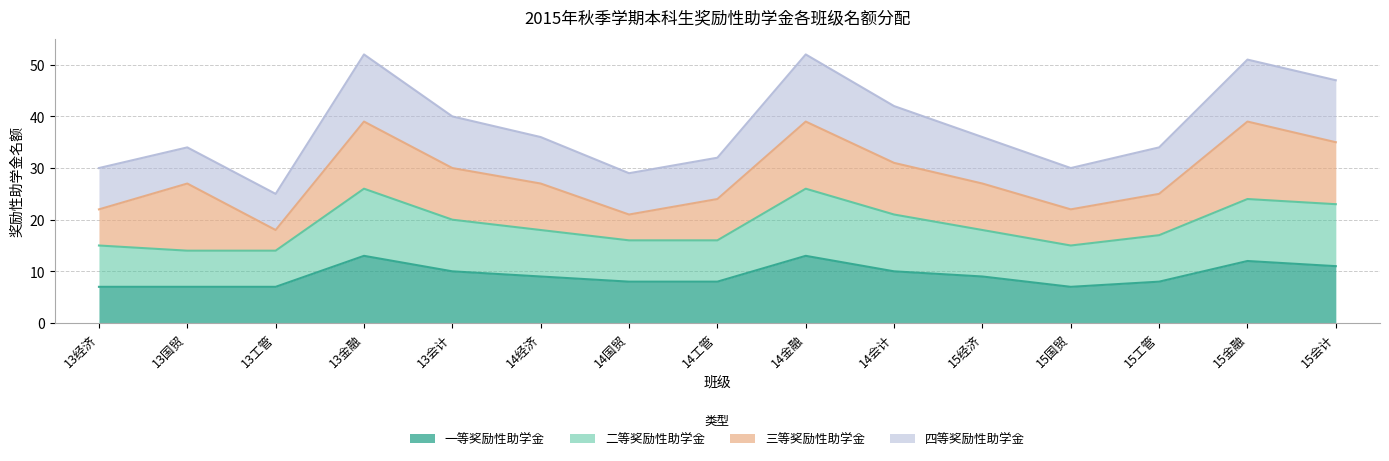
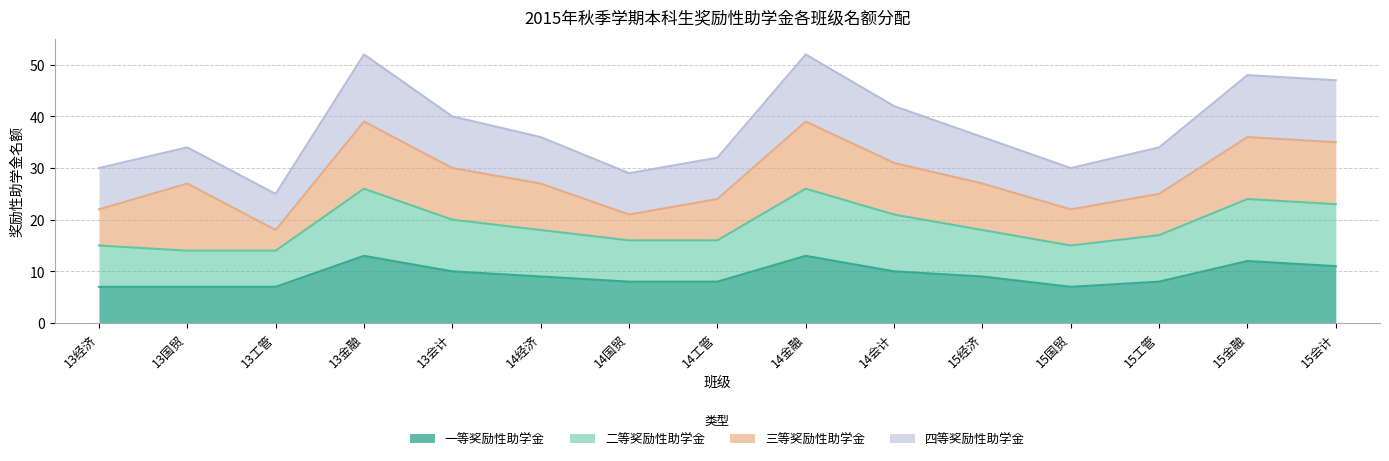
  {
    "三等奖励性助学金": {
      "13经济": 7,
      "13国贸": 13,
      "13工管": 4,
      "13金融": 13,
      "13会计": 10,
      "14经济": 9,
      "14国贸": 5,
      "14工管": 8,
      "14金融": 13,
      "14会计": 10,
      "15经济": 9,
      "15国贸": 7,
      "15工管": 8,
-     "15金融": 15,
+     "15金融": 12,
      "15会计": 12
    },
    "四等奖励性助学金": {
      "13经济": 8,
      "13国贸": 7,
      "13工管": 7,
      "13金融": 13,
      "13会计": 10,
      "14经济": 9,
      "14国贸": 8,
      "14工管": 8,
      "14金融": 13,
      "14会计": 11,
      "15经济": 9,
      "15国贸": 8,
      "15工管": 9,
      "15金融": 12,
      "15会计": 12
    }
  }
